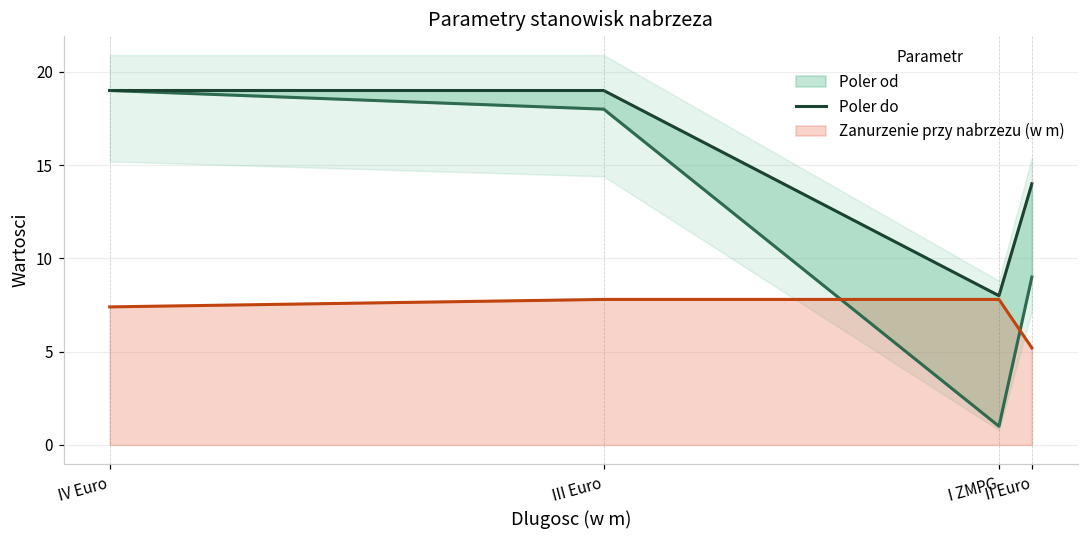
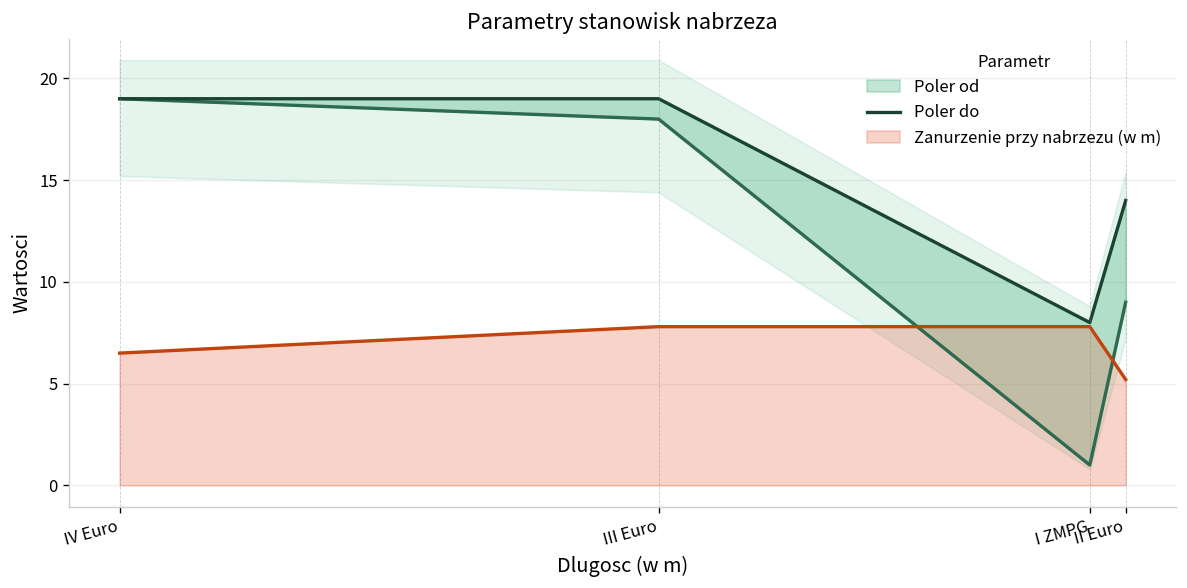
  {
    "Zanurzenie przy nabrzezu (w m)": {
-     "IV Euro": 7.4,
+     "IV Euro": 6.5,
      "III Euro": 7.8,
      "I ZMPG": 7.8,
      "II Euro": 5.2
    }
  }
